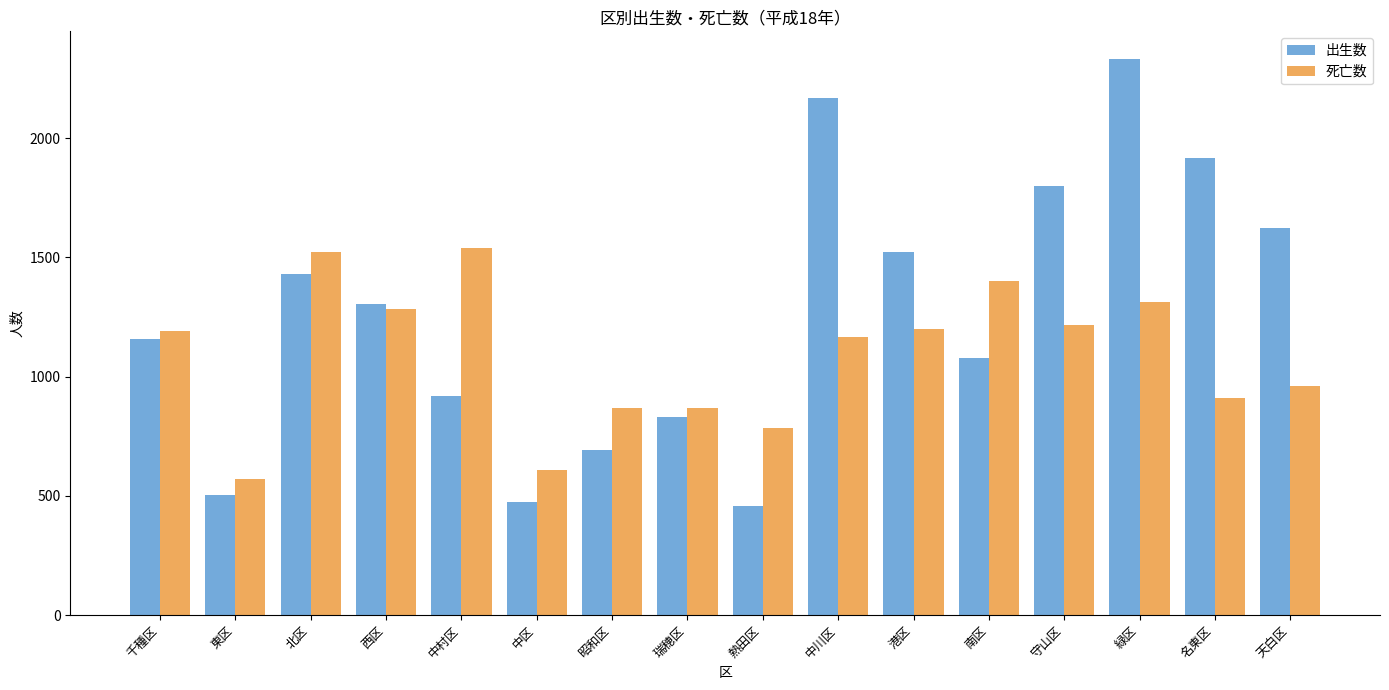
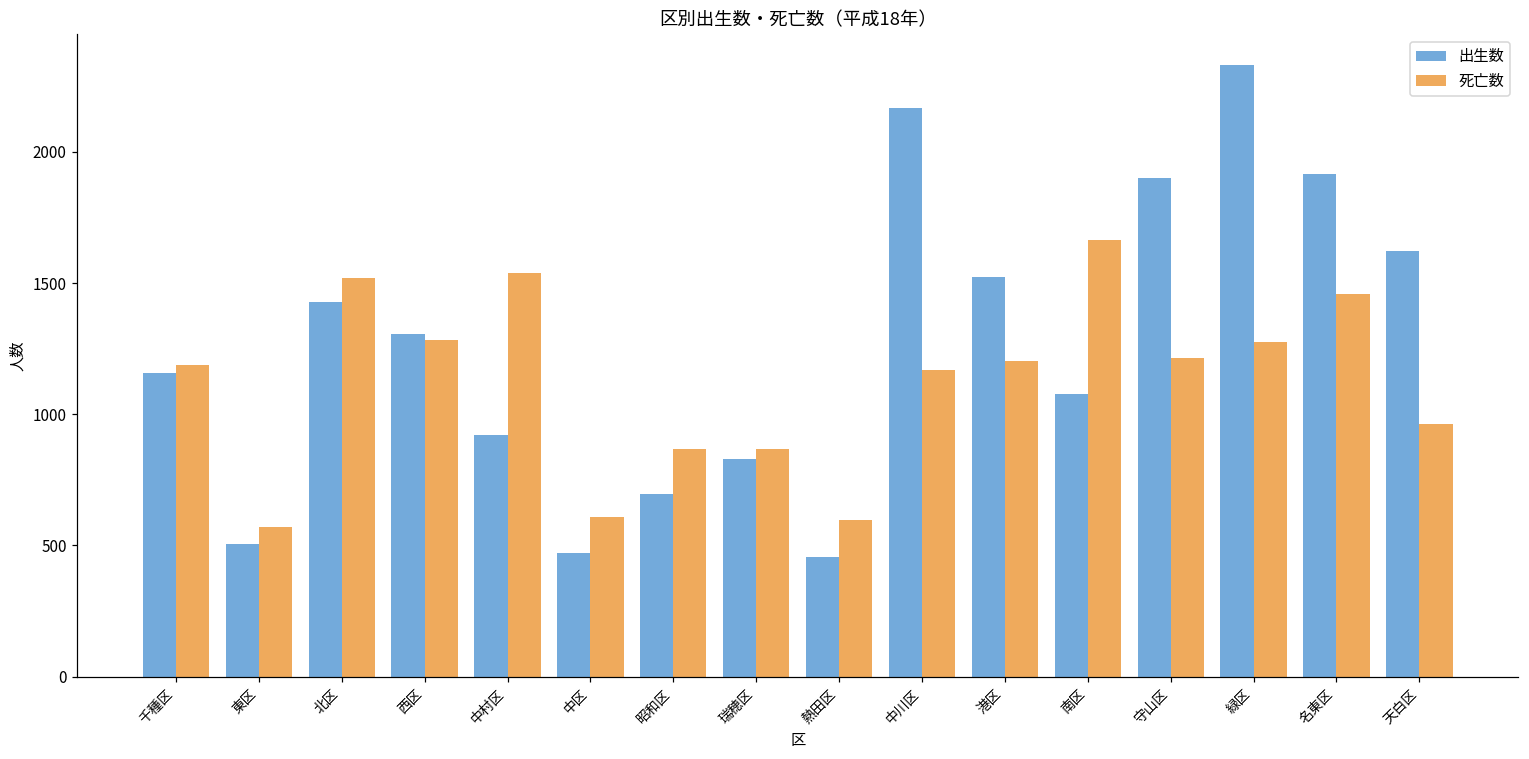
  {
    "出生数": {
      "千種区": 1160,
      "東区": 500,
      "北区": 1430,
      "西区": 1300,
      "中村区": 920,
      "中区": 470,
      "昭和区": 690,
      "瑞穂区": 830,
      "熱田区": 460,
      "中川区": 2170,
      "港区": 1520,
      "南区": 1080,
-     "守山区": 1800,
+     "守山区": 1900,
      "緑区": 2330,
      "名東区": 1920,
      "天白区": 1620
    },
    "死亡数": {
      "千種区": 1190,
      "東区": 570,
      "北区": 1520,
      "西区": 1280,
      "中村区": 1540,
      "中区": 610,
      "昭和区": 870,
      "瑞穂区": 870,
-     "熱田区": 790,
+     "熱田区": 600,
      "中川区": 1170,
      "港区": 1200,
-     "南区": 1400,
+     "南区": 1670,
      "守山区": 1220,
-     "緑区": 1310,
-     "名東区": 910,
+     "緑区": 1280,
+     "名東区": 1460,
      "天白区": 960
    }
  }
